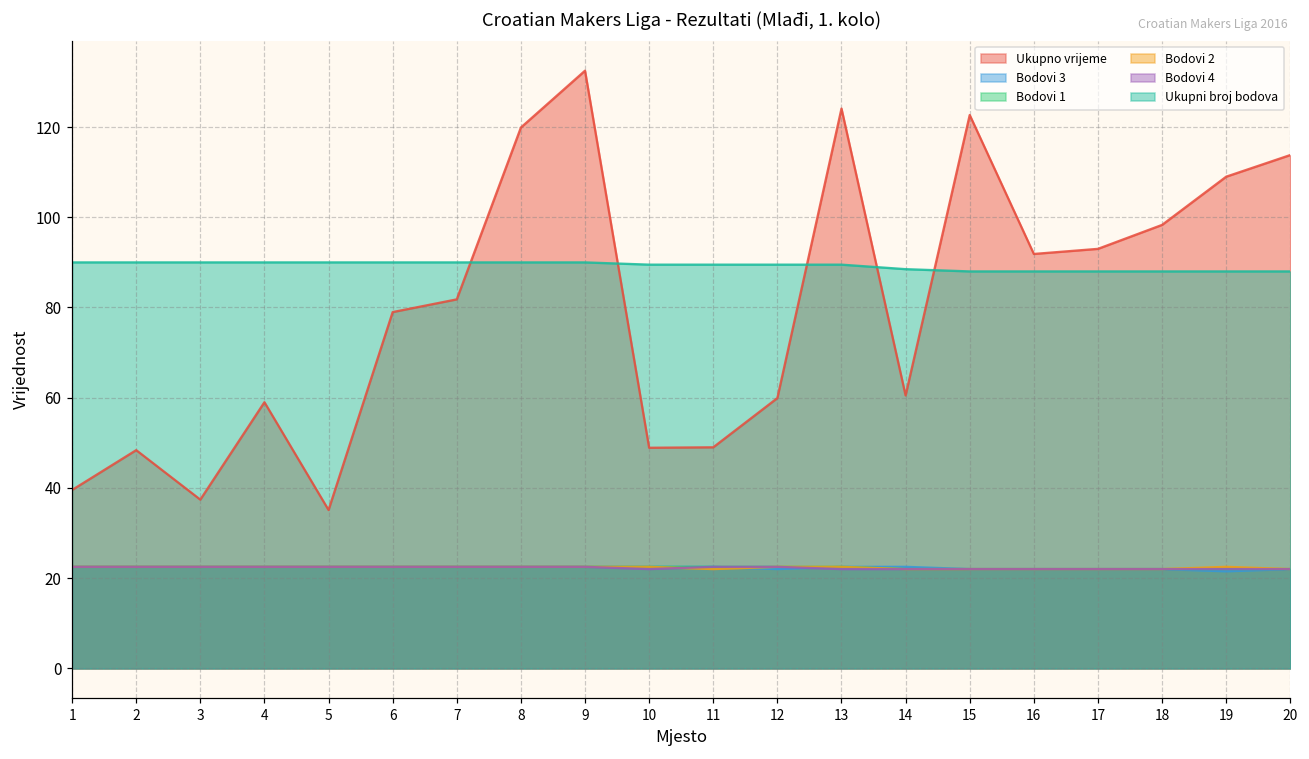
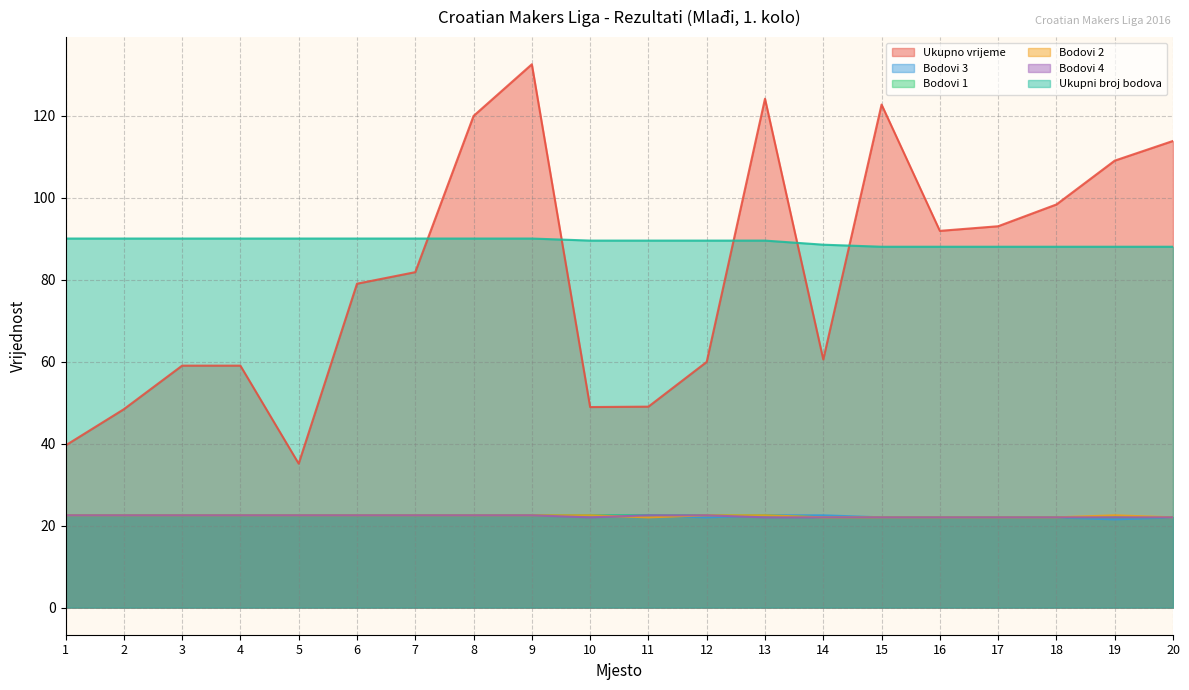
  {
    "Ukupno vrijeme": {
      "1": 40,
      "2": 48,
-     "3": 37,
+     "3": 59,
      "4": 59,
      "5": 35,
      "6": 79,
      "7": 82,
      "8": 120,
      "9": 133,
      "10": 49,
      "11": 49,
      "12": 60,
      "13": 124,
      "14": 61,
      "15": 123,
      "16": 92,
      "17": 93,
      "18": 98,
      "19": 109,
      "20": 114
    }
  }
